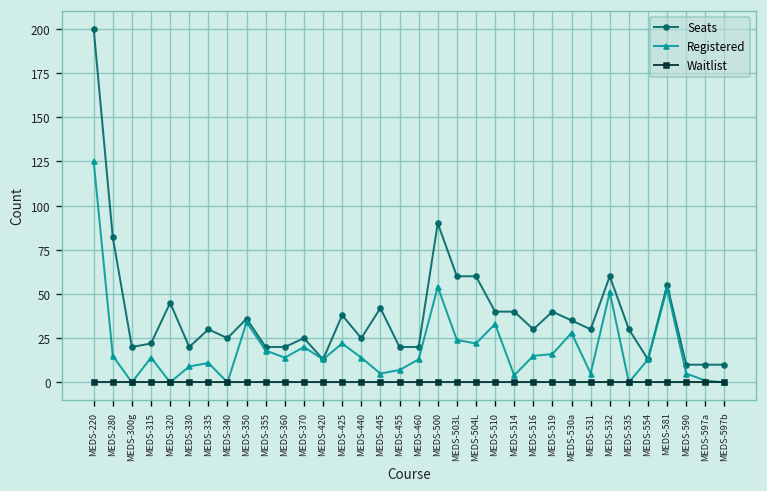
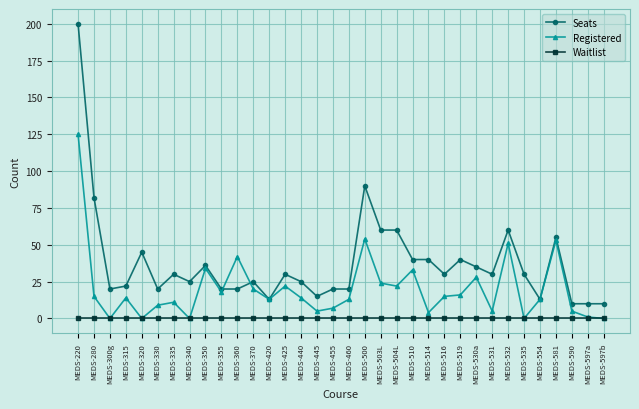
  {
    "Seats": {
      "MEDS-220": 200,
      "MEDS-280": 82,
      "MEDS-300g": 20,
      "MEDS-315": 22,
      "MEDS-320": 45,
      "MEDS-330": 20,
      "MEDS-335": 30,
      "MEDS-340": 25,
      "MEDS-350": 36,
      "MEDS-355": 20,
      "MEDS-360": 20,
      "MEDS-370": 25,
-     "MEDS-425": 38,
+     "MEDS-425": 30,
      "MEDS-440": 25,
-     "MEDS-445": 42,
+     "MEDS-445": 15,
      "MEDS-455": 20,
      "MEDS-460": 20,
      "MEDS-500": 90,
      "MEDS-503L": 60,
      "MEDS-504L": 60,
      "MEDS-510": 40,
      "MEDS-514": 40,
      "MEDS-516": 30,
      "MEDS-519": 40,
      "MEDS-530a": 35,
      "MEDS-531": 30,
      "MEDS-532": 60,
      "MEDS-535": 30,
      "MEDS-581": 55,
      "MEDS-590": 10,
      "MEDS-597a": 10,
      "MEDS-597b": 10
    },
    "Registered": {
      "MEDS-220": 125,
      "MEDS-280": 15,
      "MEDS-315": 14,
      "MEDS-330": 9,
      "MEDS-335": 11,
      "MEDS-350": 34,
      "MEDS-355": 18,
-     "MEDS-360": 14,
+     "MEDS-360": 42,
      "MEDS-370": 20,
      "MEDS-425": 22,
      "MEDS-440": 14,
      "MEDS-445": 5,
      "MEDS-455": 7,
      "MEDS-460": 13,
      "MEDS-500": 54,
      "MEDS-503L": 24,
      "MEDS-504L": 22,
      "MEDS-510": 33,
      "MEDS-514": 4,
      "MEDS-516": 15,
      "MEDS-519": 16,
      "MEDS-530a": 28,
      "MEDS-531": 5,
      "MEDS-532": 51,
      "MEDS-581": 53,
      "MEDS-590": 5
    },
    "Waitlist": {
      "MEDS-220": 0,
      "MEDS-280": 0,
      "MEDS-315": 0,
      "MEDS-330": 0,
      "MEDS-335": 0,
      "MEDS-350": 0,
      "MEDS-355": 0,
      "MEDS-360": 0,
      "MEDS-370": 0,
      "MEDS-420": 0,
      "MEDS-425": 0,
      "MEDS-440": 0,
      "MEDS-445": 0,
      "MEDS-455": 0,
      "MEDS-460": 0,
      "MEDS-500": 0,
      "MEDS-503L": 0,
      "MEDS-504L": 0,
      "MEDS-510": 0,
      "MEDS-514": 0,
      "MEDS-516": 0,
      "MEDS-519": 0,
      "MEDS-530a": 0,
      "MEDS-531": 0,
      "MEDS-532": 0,
      "MEDS-554": 0,
      "MEDS-581": 0,
      "MEDS-590": 0
    }
  }
